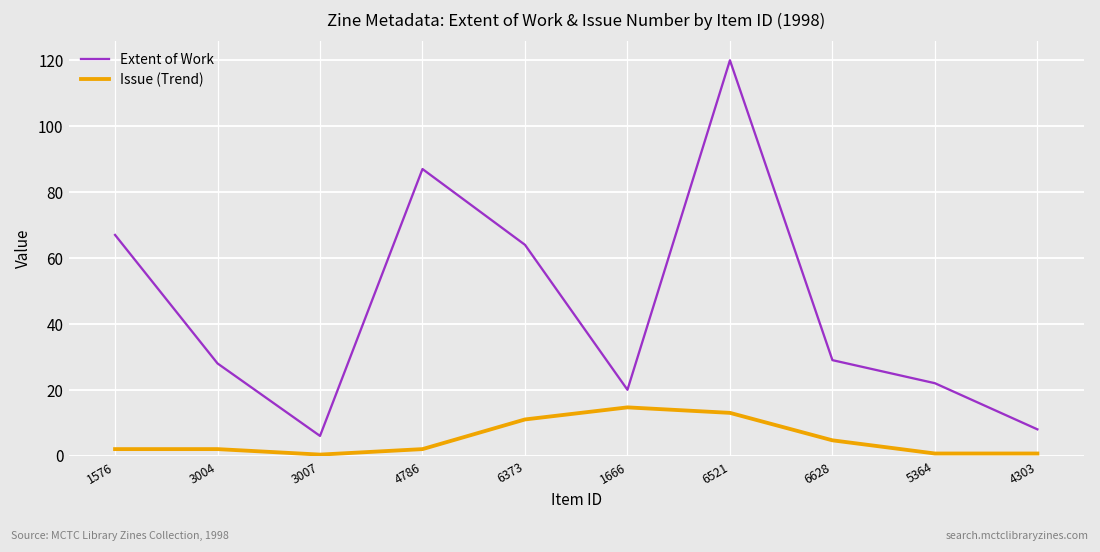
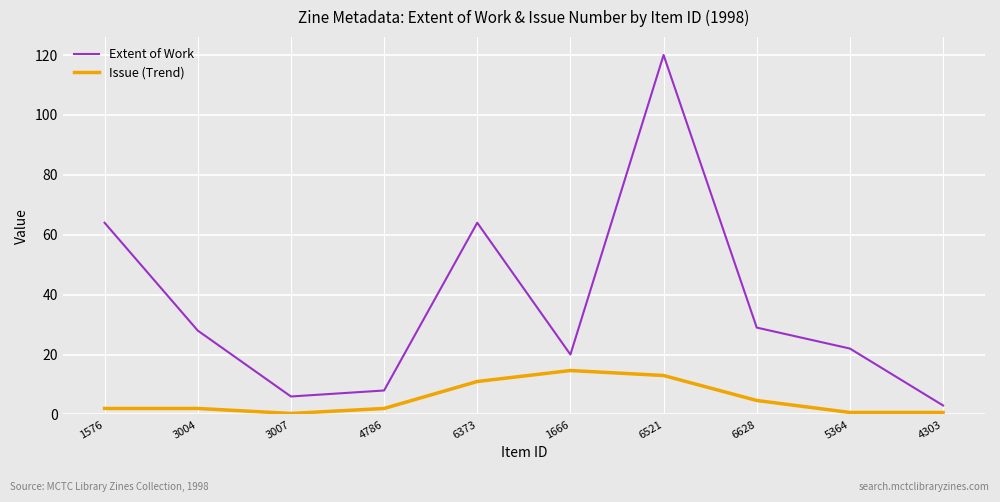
  {
    "Extent of Work": {
-     "1576": 67,
+     "1576": 64,
      "3004": 28,
      "3007": 6,
-     "4786": 87,
+     "4786": 8,
      "6373": 64,
      "1666": 20,
      "6521": 120,
      "6628": 29,
      "5364": 22,
-     "4303": 8
+     "4303": 3
    },
    "Issue (Trend)": {
      "1576": 2,
      "3004": 2,
      "3007": 0,
      "4786": 2,
      "6373": 11,
      "1666": 15,
      "6521": 13,
      "6628": 5,
      "5364": 1,
      "4303": 1
    }
  }
